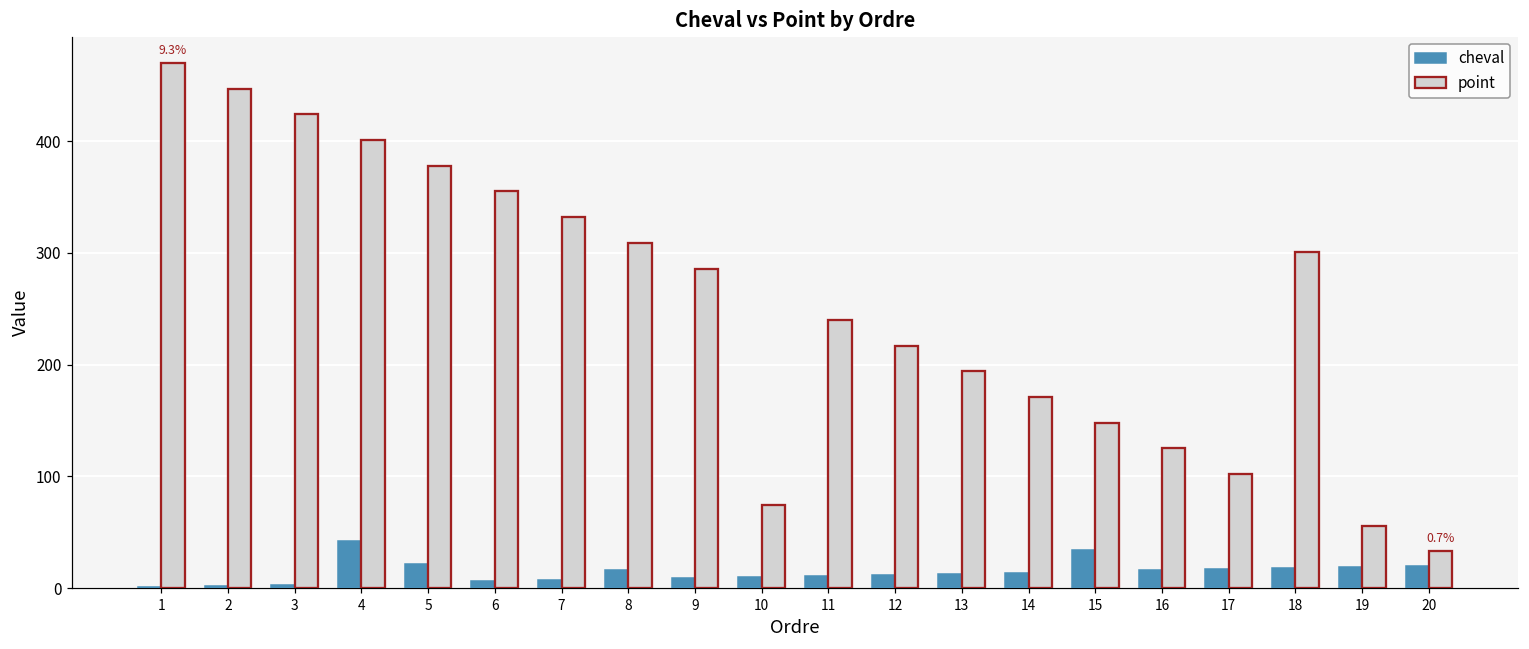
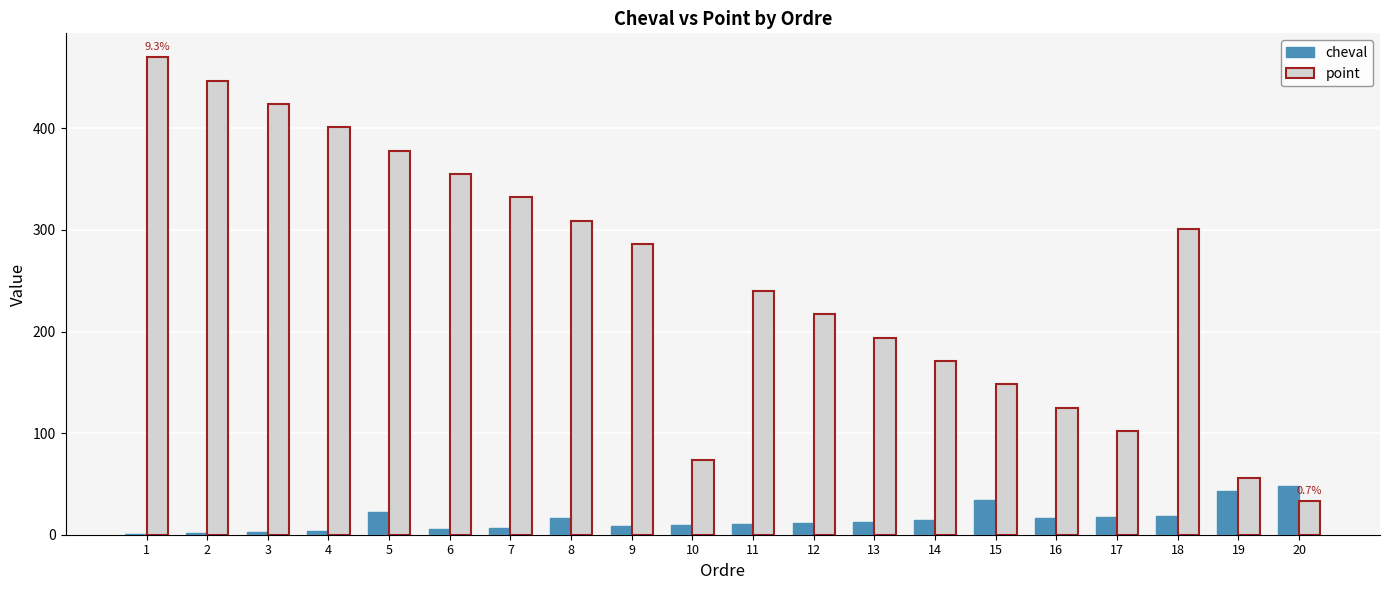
  {
    "cheval": {
      "3": 3,
-     "4": 42,
+     "4": 4,
      "5": 22,
      "6": 6,
      "7": 7,
      "8": 16,
      "9": 9,
      "10": 10,
      "11": 11,
      "12": 12,
      "13": 13,
      "14": 14,
      "15": 34,
      "16": 16,
      "17": 17,
      "18": 18,
-     "19": 19,
-     "20": 20
+     "19": 43,
+     "20": 48
    },
    "point": {
      "2": 447,
      "3": 424,
      "4": 401,
      "5": 378,
      "6": 355,
      "7": 332,
      "8": 309,
      "9": 286,
      "10": 74,
      "11": 240,
      "12": 217,
      "13": 194,
      "14": 171,
      "15": 148,
      "16": 125,
      "17": 102,
      "18": 301,
      "19": 56
    }
  }
